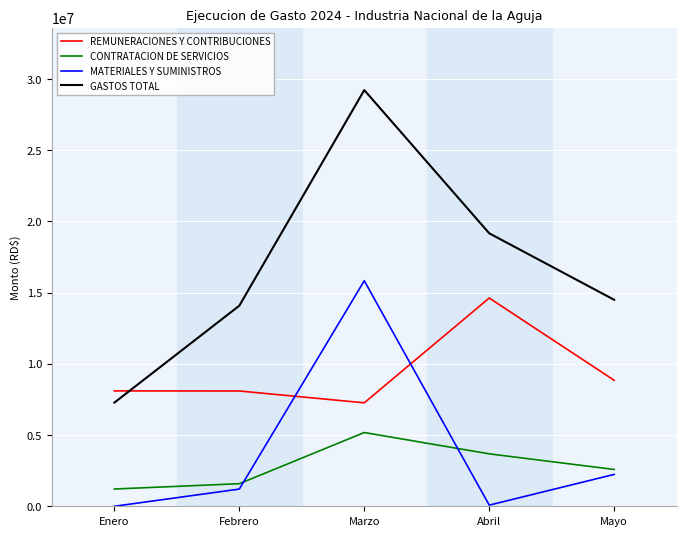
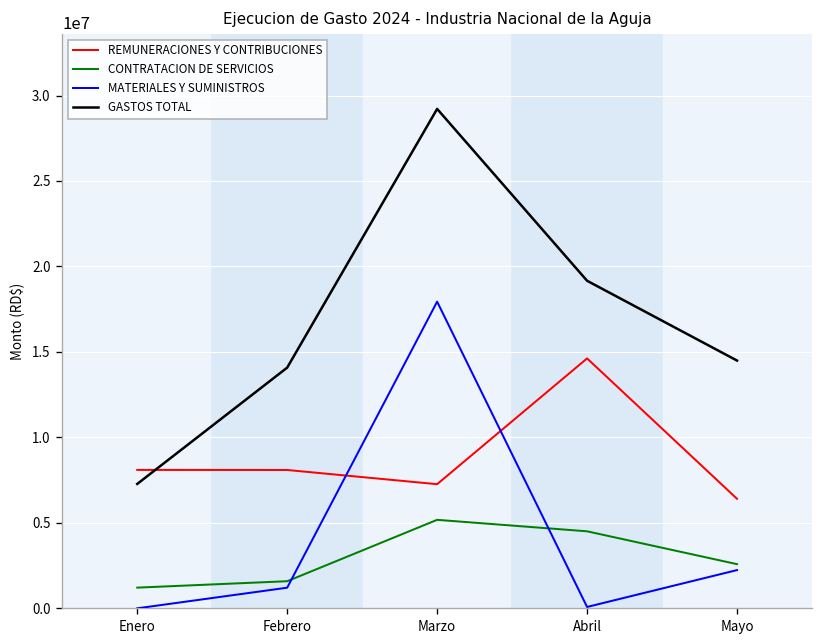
  {
    "REMUNERACIONES Y CONTRIBUCIONES": {
      "Enero": 8100000,
      "Febrero": 8100000,
      "Marzo": 7300000,
      "Abril": 14600000,
-     "Mayo": 8800000
+     "Mayo": 6400000
    },
    "CONTRATACION DE SERVICIOS": {
      "Enero": 1200000,
      "Febrero": 1600000,
      "Marzo": 5200000,
-     "Abril": 3700000,
+     "Abril": 4500000,
      "Mayo": 2600000
    },
    "MATERIALES Y SUMINISTROS": {
      "Enero": 0,
      "Febrero": 1200000,
-     "Marzo": 15800000,
+     "Marzo": 17900000,
      "Abril": 100000,
      "Mayo": 2200000
    },
    "GASTOS TOTAL": {
      "Enero": 7300000,
      "Febrero": 14100000,
      "Marzo": 29200000,
      "Abril": 19200000,
      "Mayo": 14500000
    }
  }
